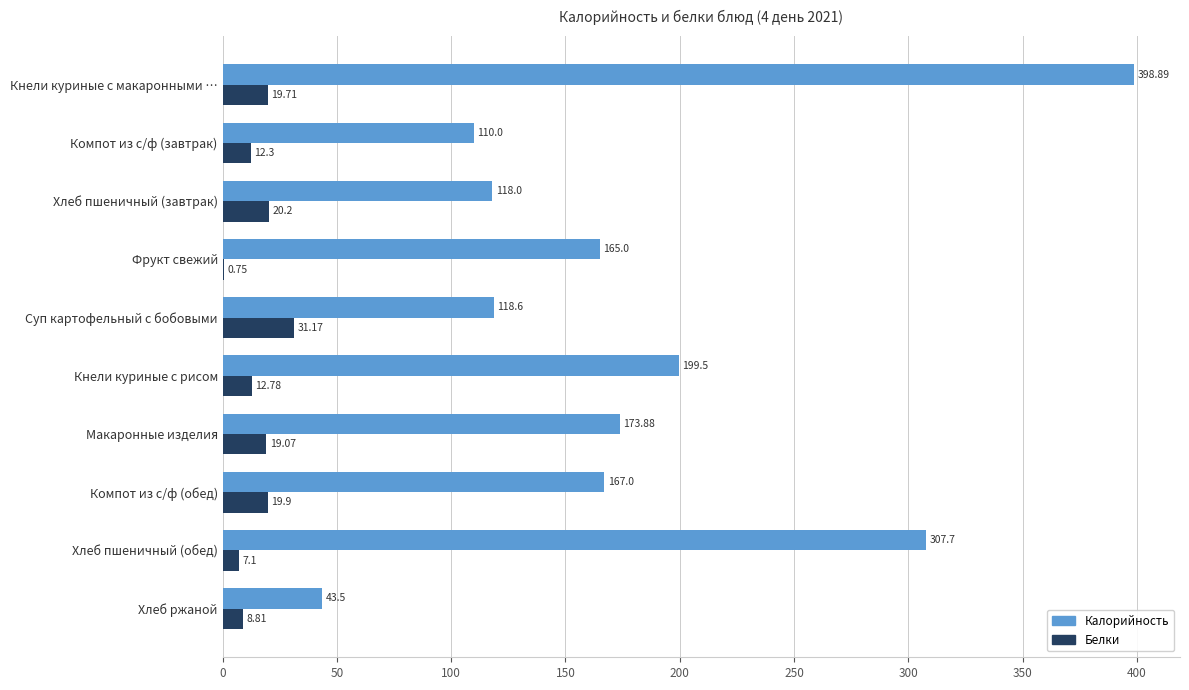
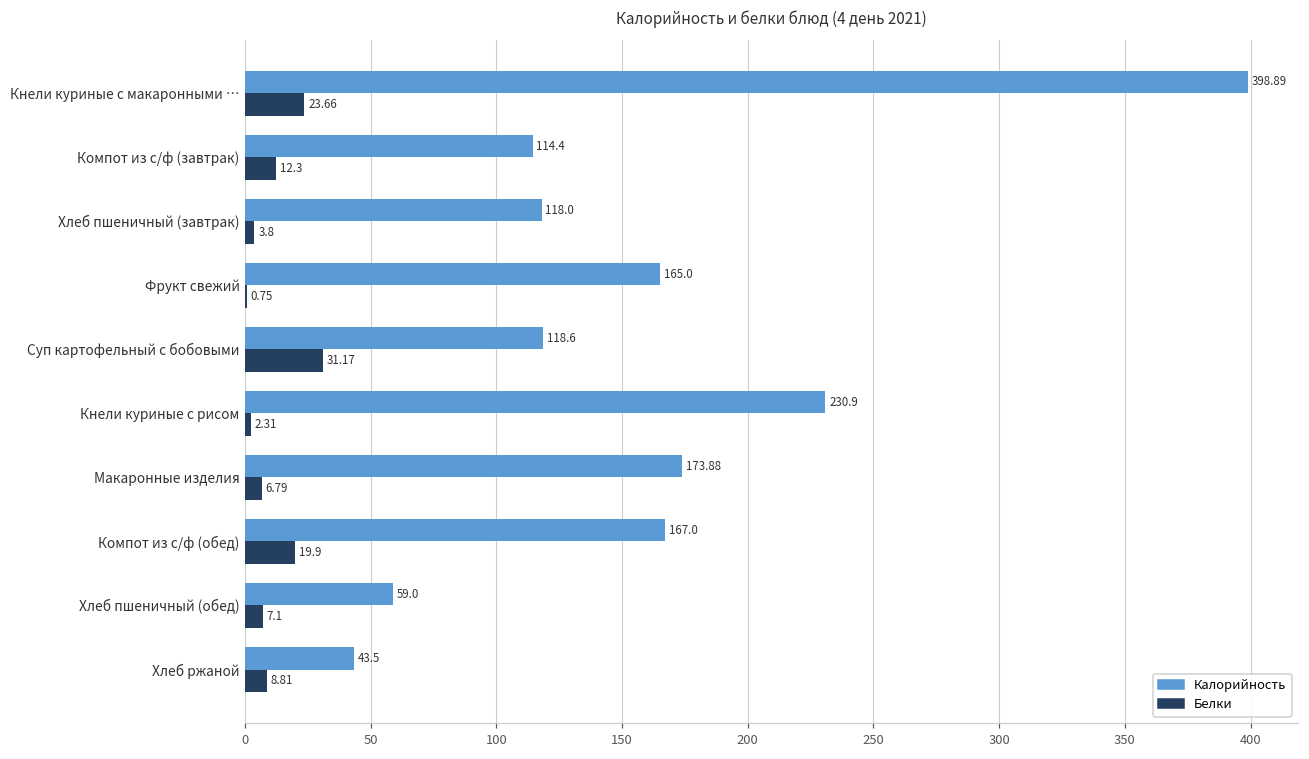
  {
    "Калорийность": {
      "Кнели куриные с макаронными …": 398.89,
-     "Компот из с/ф (завтрак)": 110.0,
+     "Компот из с/ф (завтрак)": 114.4,
      "Хлеб пшеничный (завтрак)": 118.0,
      "Фрукт свежий": 165.0,
      "Суп картофельный с бобовыми": 118.6,
-     "Кнели куриные с рисом": 199.5,
+     "Кнели куриные с рисом": 230.9,
      "Макаронные изделия": 173.88,
      "Компот из с/ф (обед)": 167.0,
-     "Хлеб пшеничный (обед)": 307.7,
+     "Хлеб пшеничный (обед)": 59.0,
      "Хлеб ржаной": 43.5
    },
    "Белки": {
-     "Кнели куриные с макаронными …": 19.71,
+     "Кнели куриные с макаронными …": 23.66,
      "Компот из с/ф (завтрак)": 12.3,
-     "Хлеб пшеничный (завтрак)": 20.2,
+     "Хлеб пшеничный (завтрак)": 3.8,
      "Фрукт свежий": 0.75,
      "Суп картофельный с бобовыми": 31.17,
-     "Кнели куриные с рисом": 12.78,
-     "Макаронные изделия": 19.07,
+     "Кнели куриные с рисом": 2.31,
+     "Макаронные изделия": 6.79,
      "Компот из с/ф (обед)": 19.9,
      "Хлеб пшеничный (обед)": 7.1,
      "Хлеб ржаной": 8.81
    }
  }
